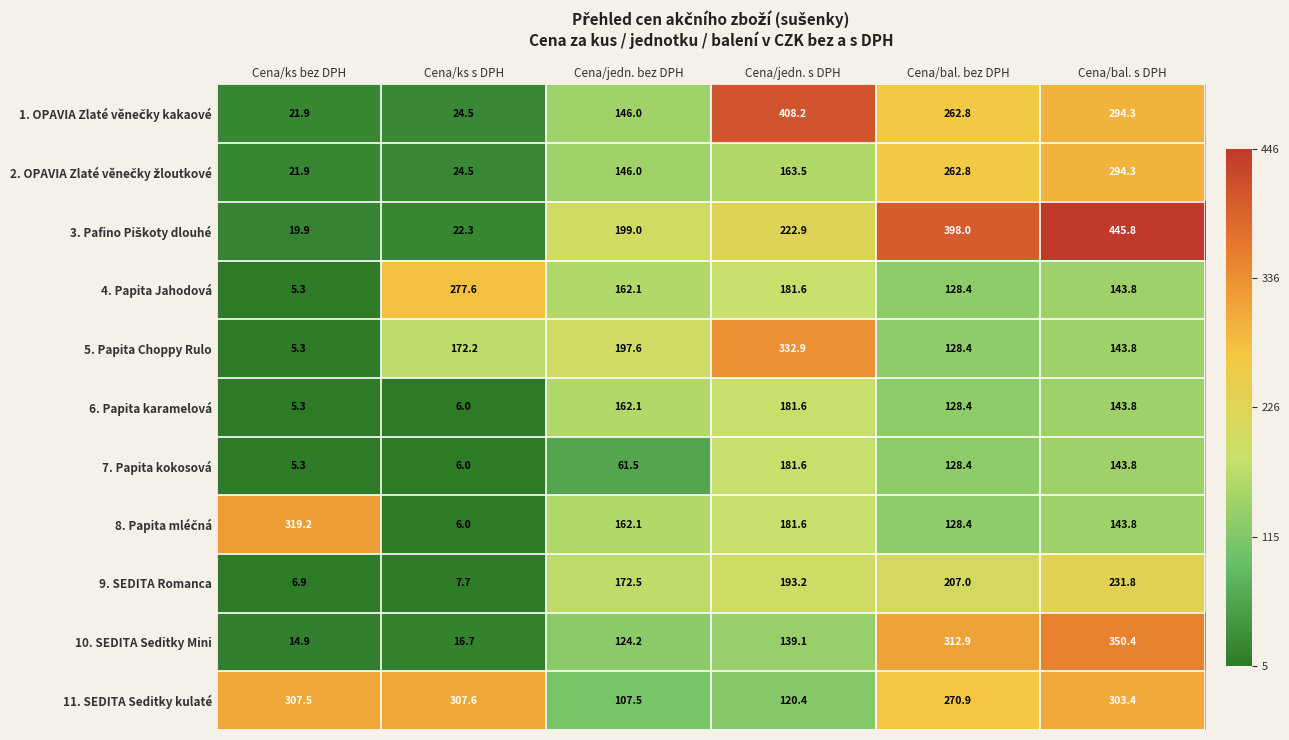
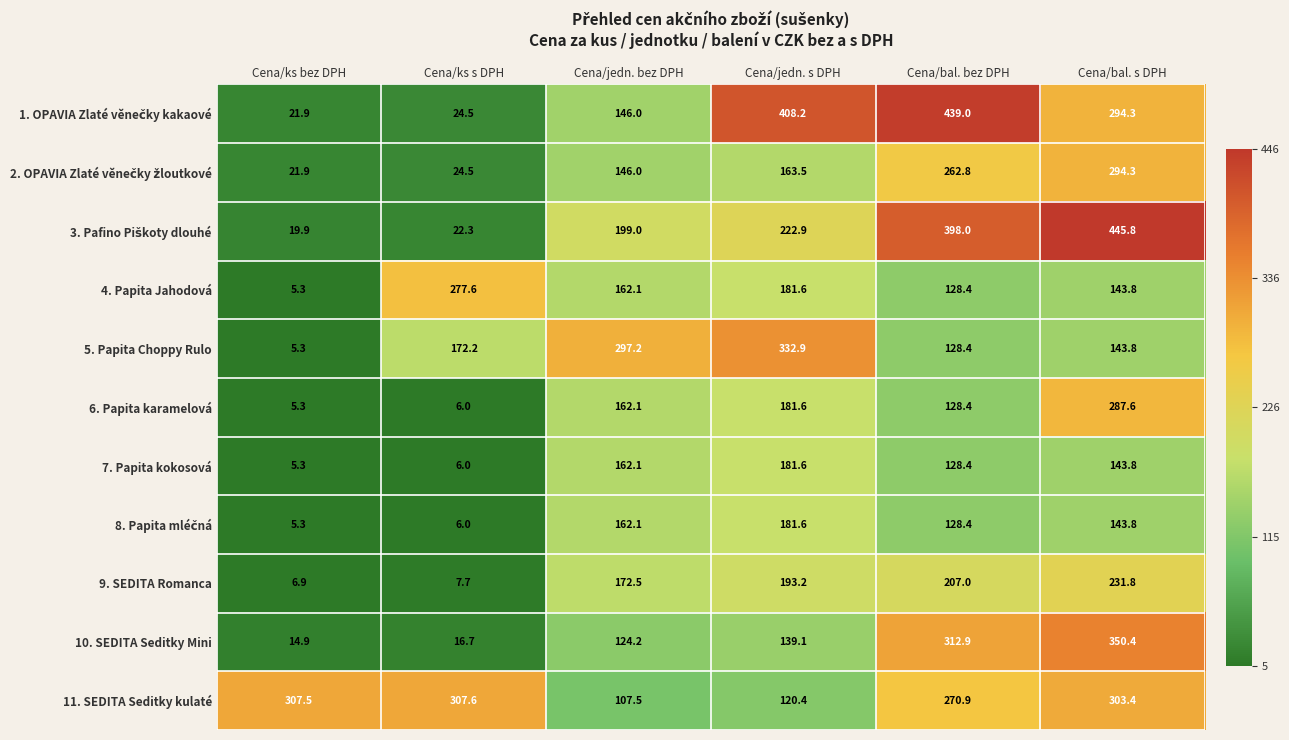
  {
    "1. OPAVIA Zlaté věnečky kakaové": {
      "Cena/ks bez DPH": 21.9,
      "Cena/ks s DPH": 24.5,
      "Cena/jedn. bez DPH": 146.0,
      "Cena/jedn. s DPH": 408.2,
-     "Cena/bal. bez DPH": 262.8,
+     "Cena/bal. bez DPH": 439.0,
      "Cena/bal. s DPH": 294.3
    },
    "2. OPAVIA Zlaté věnečky žloutkové": {
      "Cena/ks bez DPH": 21.9,
      "Cena/ks s DPH": 24.5,
      "Cena/jedn. bez DPH": 146.0,
      "Cena/jedn. s DPH": 163.5,
      "Cena/bal. bez DPH": 262.8,
      "Cena/bal. s DPH": 294.3
    },
    "3. Pafino Piškoty dlouhé": {
      "Cena/ks bez DPH": 19.9,
      "Cena/ks s DPH": 22.3,
      "Cena/jedn. bez DPH": 199.0,
      "Cena/jedn. s DPH": 222.9,
      "Cena/bal. bez DPH": 398.0,
      "Cena/bal. s DPH": 445.8
    },
    "4. Papita Jahodová": {
      "Cena/ks bez DPH": 5.3,
      "Cena/ks s DPH": 277.6,
      "Cena/jedn. bez DPH": 162.1,
      "Cena/jedn. s DPH": 181.6,
      "Cena/bal. bez DPH": 128.4,
      "Cena/bal. s DPH": 143.8
    },
    "5. Papita Choppy Rulo": {
      "Cena/ks bez DPH": 5.3,
      "Cena/ks s DPH": 172.2,
-     "Cena/jedn. bez DPH": 197.6,
+     "Cena/jedn. bez DPH": 297.2,
      "Cena/jedn. s DPH": 332.9,
      "Cena/bal. bez DPH": 128.4,
      "Cena/bal. s DPH": 143.8
    },
    "6. Papita karamelová": {
      "Cena/ks bez DPH": 5.3,
      "Cena/ks s DPH": 6.0,
      "Cena/jedn. bez DPH": 162.1,
      "Cena/jedn. s DPH": 181.6,
      "Cena/bal. bez DPH": 128.4,
-     "Cena/bal. s DPH": 143.8
+     "Cena/bal. s DPH": 287.6
    },
    "7. Papita kokosová": {
      "Cena/ks bez DPH": 5.3,
      "Cena/ks s DPH": 6.0,
-     "Cena/jedn. bez DPH": 61.5,
+     "Cena/jedn. bez DPH": 162.1,
      "Cena/jedn. s DPH": 181.6,
      "Cena/bal. bez DPH": 128.4,
      "Cena/bal. s DPH": 143.8
    },
    "8. Papita mléčná": {
-     "Cena/ks bez DPH": 319.2,
+     "Cena/ks bez DPH": 5.3,
      "Cena/ks s DPH": 6.0,
      "Cena/jedn. bez DPH": 162.1,
      "Cena/jedn. s DPH": 181.6,
      "Cena/bal. bez DPH": 128.4,
      "Cena/bal. s DPH": 143.8
    },
    "9. SEDITA Romanca": {
      "Cena/ks bez DPH": 6.9,
      "Cena/ks s DPH": 7.7,
      "Cena/jedn. bez DPH": 172.5,
      "Cena/jedn. s DPH": 193.2,
      "Cena/bal. bez DPH": 207.0,
      "Cena/bal. s DPH": 231.8
    },
    "10. SEDITA Seditky Mini": {
      "Cena/ks bez DPH": 14.9,
      "Cena/ks s DPH": 16.7,
      "Cena/jedn. bez DPH": 124.2,
      "Cena/jedn. s DPH": 139.1,
      "Cena/bal. bez DPH": 312.9,
      "Cena/bal. s DPH": 350.4
    },
    "11. SEDITA Seditky kulaté": {
      "Cena/ks bez DPH": 307.5,
      "Cena/ks s DPH": 307.6,
      "Cena/jedn. bez DPH": 107.5,
      "Cena/jedn. s DPH": 120.4,
      "Cena/bal. bez DPH": 270.9,
      "Cena/bal. s DPH": 303.4
    }
  }
